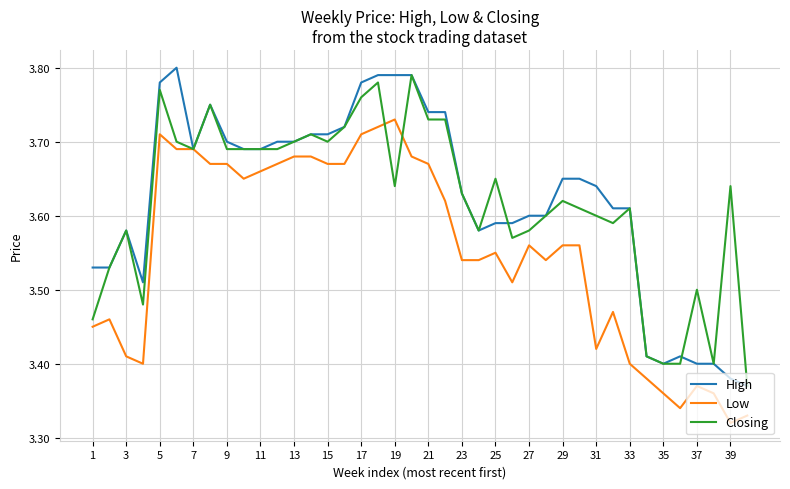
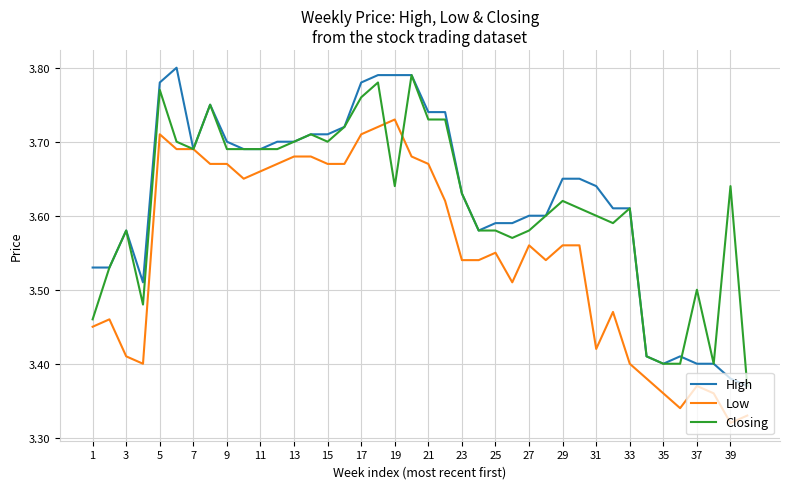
  {
    "High": {
      "1": 3.53,
      "5": 3.78,
      "9": 3.70,
      "15": 3.71,
      "17": 3.78,
      "19": 3.79,
      "21": 3.74,
      "25": 3.59,
      "27": 3.60,
      "29": 3.65,
      "31": 3.64,
      "37": 3.40
    },
    "Low": {
      "1": 3.45,
      "3": 3.41,
      "5": 3.71,
      "9": 3.67,
      "11": 3.66,
      "13": 3.68,
      "15": 3.67,
      "17": 3.71,
      "19": 3.73,
      "21": 3.67,
      "23": 3.54,
      "25": 3.55,
      "27": 3.56,
      "29": 3.56,
      "31": 3.42,
      "33": 3.40,
      "35": 3.36
    },
    "Closing": {
      "1": 3.46,
      "5": 3.77,
      "9": 3.69,
      "15": 3.70,
      "17": 3.76,
      "19": 3.64,
      "21": 3.73,
-     "25": 3.65,
+     "25": 3.58,
      "27": 3.58,
      "29": 3.62,
      "31": 3.60,
      "37": 3.50,
      "39": 3.64
    }
  }
